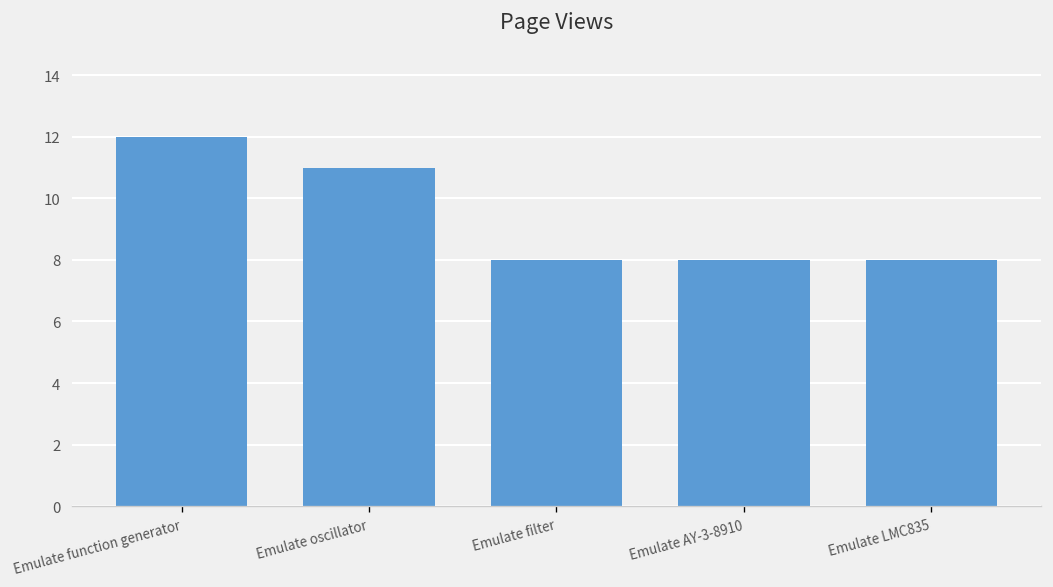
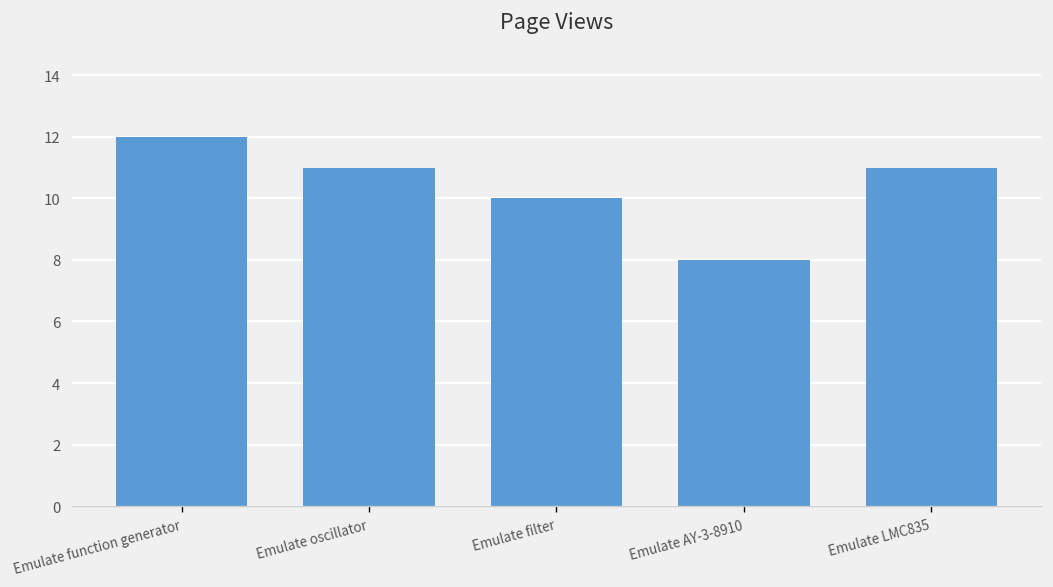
  {
    "Emulate function generator": 12,
    "Emulate oscillator": 11,
-   "Emulate filter": 8,
+   "Emulate filter": 10,
    "Emulate AY-3-8910": 8,
-   "Emulate LMC835": 8
+   "Emulate LMC835": 11
  }
